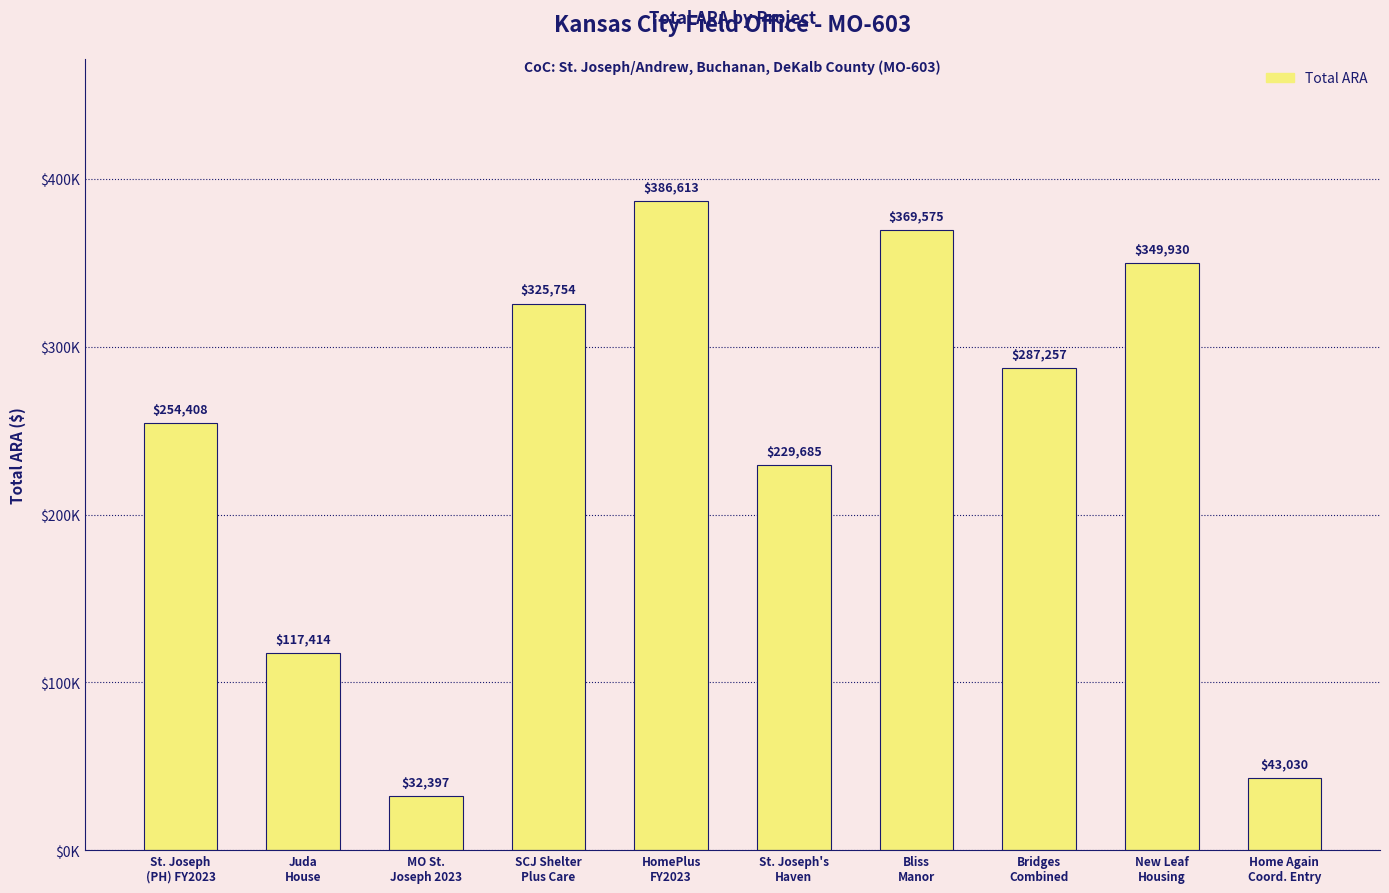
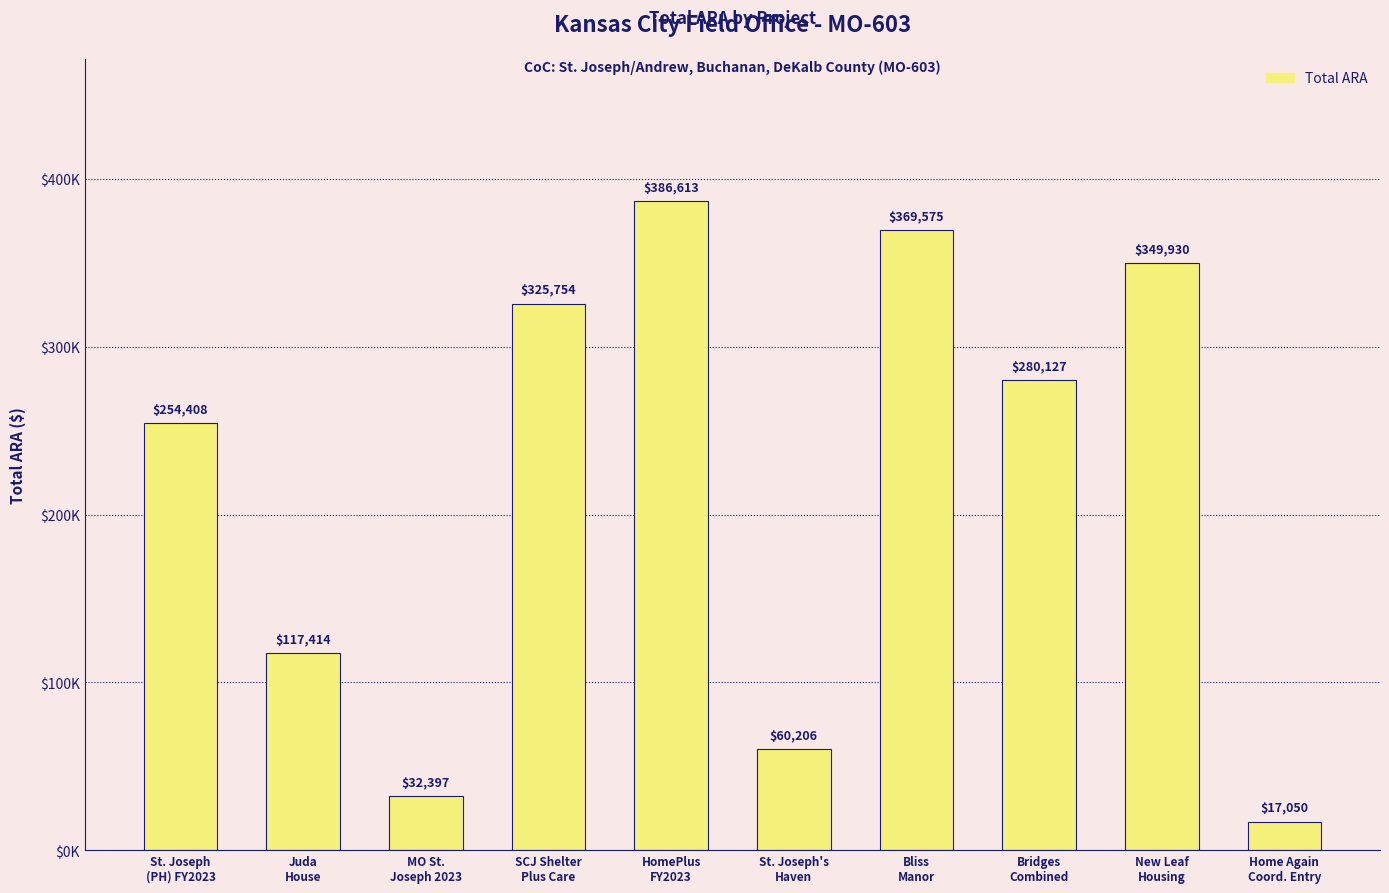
  {
    "St. Joseph (PH) FY2023": "$254,408",
    "Juda House": "$117,414",
    "MO St. Joseph 2023": "$32,397",
    "SCJ Shelter Plus Care": "$325,754",
    "HomePlus FY2023": "$386,613",
-   "St. Joseph's Haven": "$229,685",
+   "St. Joseph's Haven": "$60,206",
    "Bliss Manor": "$369,575",
-   "Bridges Combined": "$287,257",
+   "Bridges Combined": "$280,127",
    "New Leaf Housing": "$349,930",
-   "Home Again Coord. Entry": "$43,030"
+   "Home Again Coord. Entry": "$17,050"
  }
